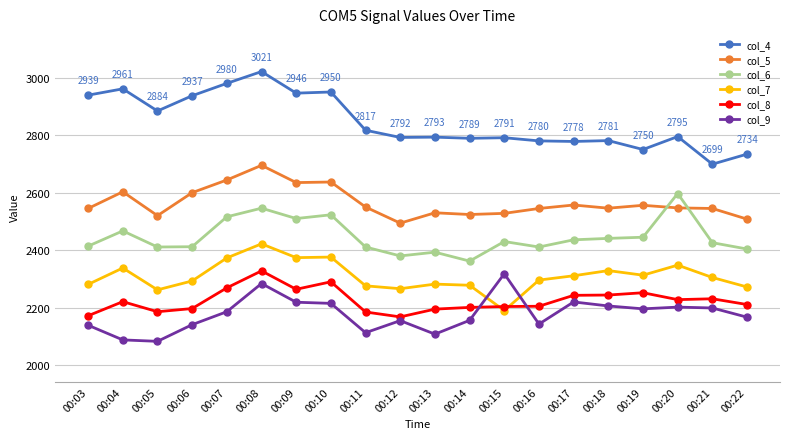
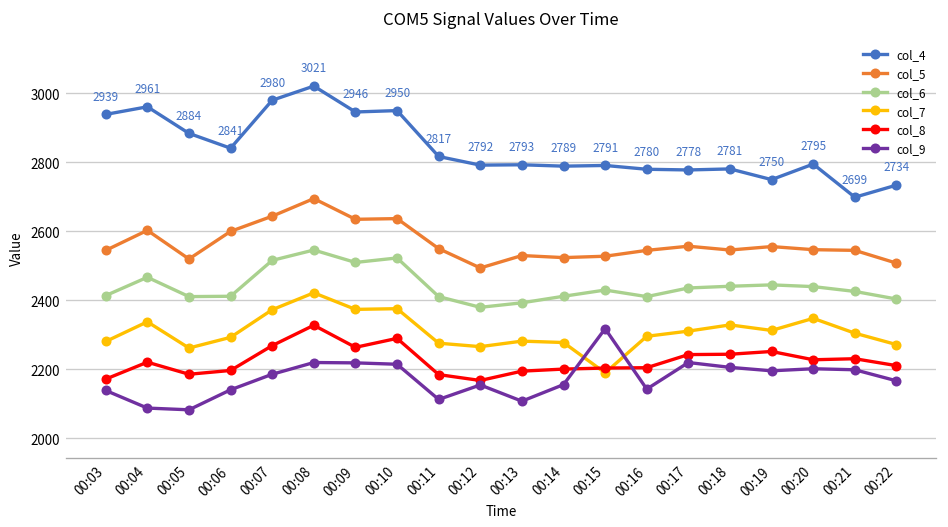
  {
    "col_4": {
      "00:03": 2939,
      "00:04": 2961,
      "00:05": 2884,
-     "00:06": 2937,
+     "00:06": 2841,
      "00:07": 2980,
      "00:08": 3021,
      "00:09": 2946,
      "00:10": 2950,
      "00:11": 2817,
      "00:12": 2792,
      "00:13": 2793,
      "00:14": 2789,
      "00:15": 2791,
      "00:16": 2780,
      "00:17": 2778,
      "00:18": 2781,
      "00:19": 2750,
      "00:20": 2795,
      "00:21": 2699,
      "00:22": 2734
    },
    "col_5": {
      "00:03": 2550,
      "00:04": 2600,
      "00:05": 2520,
      "00:06": 2600,
      "00:07": 2640,
      "00:08": 2700,
      "00:09": 2640,
      "00:10": 2640,
      "00:11": 2550,
      "00:12": 2490,
      "00:13": 2530,
      "00:14": 2520,
      "00:15": 2530,
      "00:16": 2550,
      "00:17": 2560,
      "00:18": 2550,
      "00:19": 2560,
      "00:20": 2550,
      "00:21": 2550,
      "00:22": 2510
    },
    "col_6": {
      "00:03": 2410,
      "00:04": 2470,
      "00:05": 2410,
      "00:06": 2410,
      "00:07": 2520,
      "00:08": 2550,
      "00:09": 2510,
      "00:10": 2520,
      "00:11": 2410,
      "00:12": 2380,
      "00:13": 2390,
-     "00:14": 2360,
+     "00:14": 2410,
      "00:15": 2430,
      "00:16": 2410,
      "00:17": 2440,
      "00:18": 2440,
      "00:19": 2450,
-     "00:20": 2600,
+     "00:20": 2440,
      "00:21": 2430,
      "00:22": 2400
    },
    "col_7": {
      "00:03": 2280,
      "00:04": 2340,
      "00:05": 2260,
      "00:06": 2290,
      "00:07": 2370,
      "00:08": 2420,
      "00:09": 2370,
      "00:10": 2380,
      "00:11": 2280,
      "00:12": 2270,
      "00:13": 2280,
      "00:14": 2280,
      "00:15": 2190,
      "00:16": 2300,
      "00:17": 2310,
      "00:18": 2330,
      "00:19": 2310,
      "00:20": 2350,
      "00:21": 2310,
      "00:22": 2270
    },
    "col_8": {
      "00:03": 2170,
      "00:04": 2220,
      "00:05": 2190,
      "00:06": 2200,
      "00:07": 2270,
      "00:08": 2330,
      "00:09": 2260,
      "00:10": 2290,
      "00:11": 2190,
      "00:12": 2170,
      "00:13": 2200,
      "00:14": 2200,
      "00:15": 2200,
      "00:16": 2210,
      "00:17": 2240,
      "00:18": 2240,
      "00:19": 2250,
      "00:20": 2230,
      "00:21": 2230,
      "00:22": 2210
    },
    "col_9": {
      "00:03": 2140,
      "00:04": 2090,
      "00:05": 2080,
      "00:06": 2140,
      "00:07": 2190,
-     "00:08": 2280,
+     "00:08": 2220,
      "00:09": 2220,
      "00:10": 2220,
      "00:11": 2110,
      "00:12": 2160,
      "00:13": 2110,
      "00:14": 2160,
      "00:15": 2320,
      "00:16": 2140,
      "00:17": 2220,
      "00:18": 2210,
      "00:19": 2200,
      "00:20": 2200,
      "00:21": 2200,
      "00:22": 2170
    }
  }
